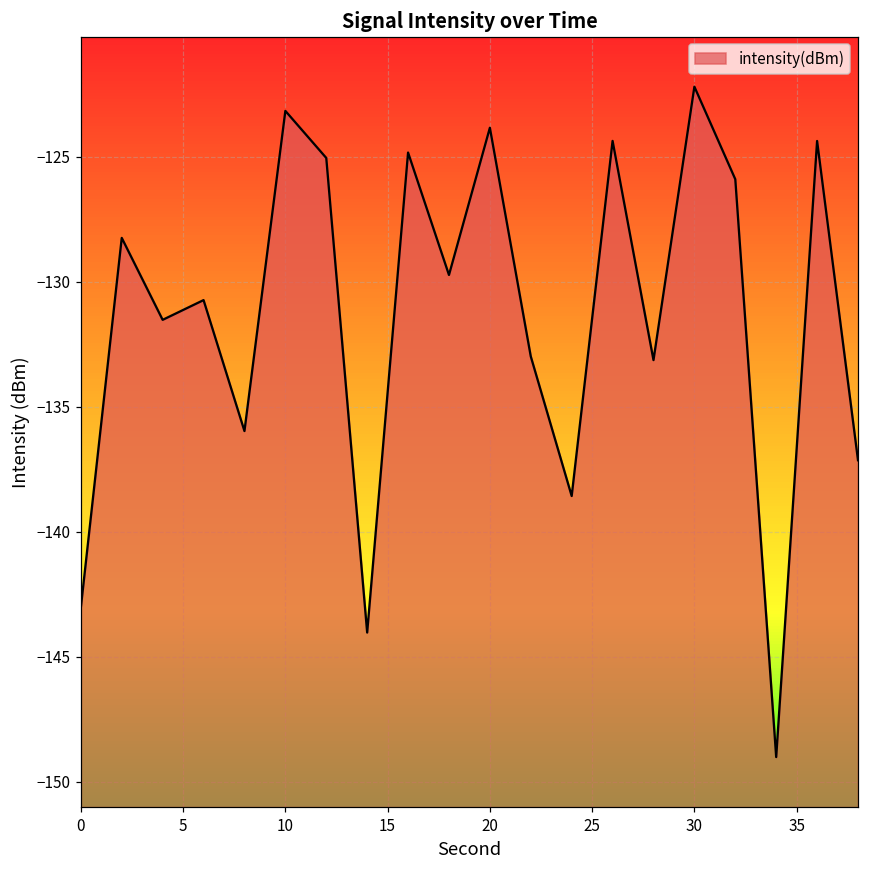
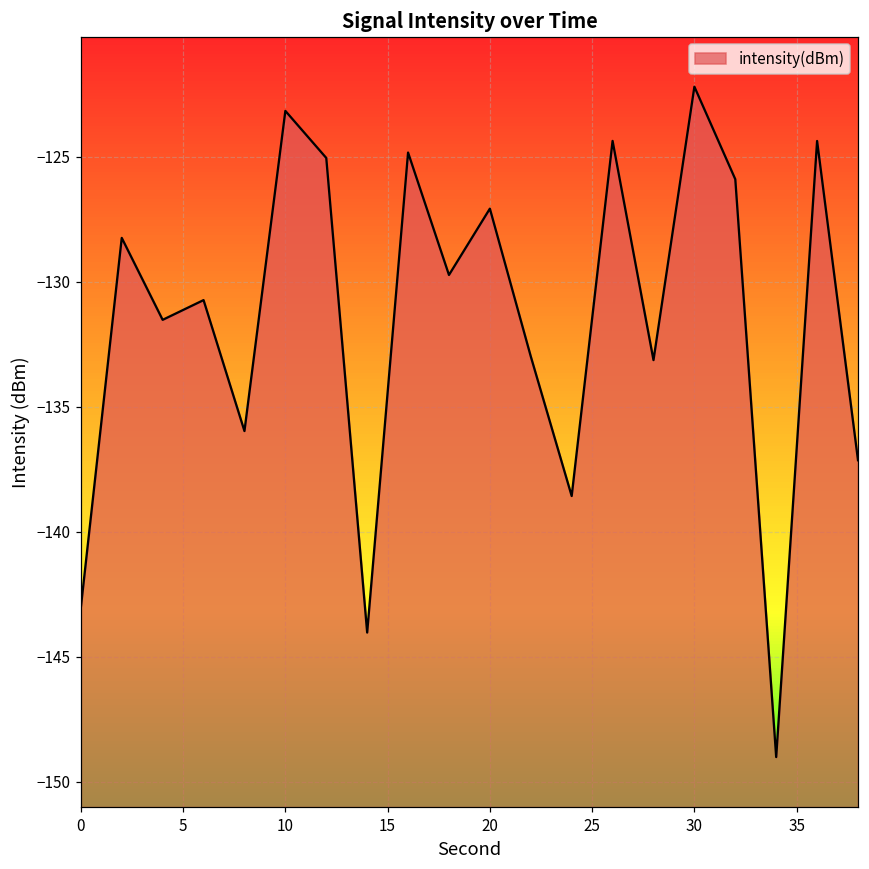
  {
    "0": -143.0,
    "10": -123.2,
-   "20": -123.8,
+   "20": -127.1,
    "30": -122.2
  }
